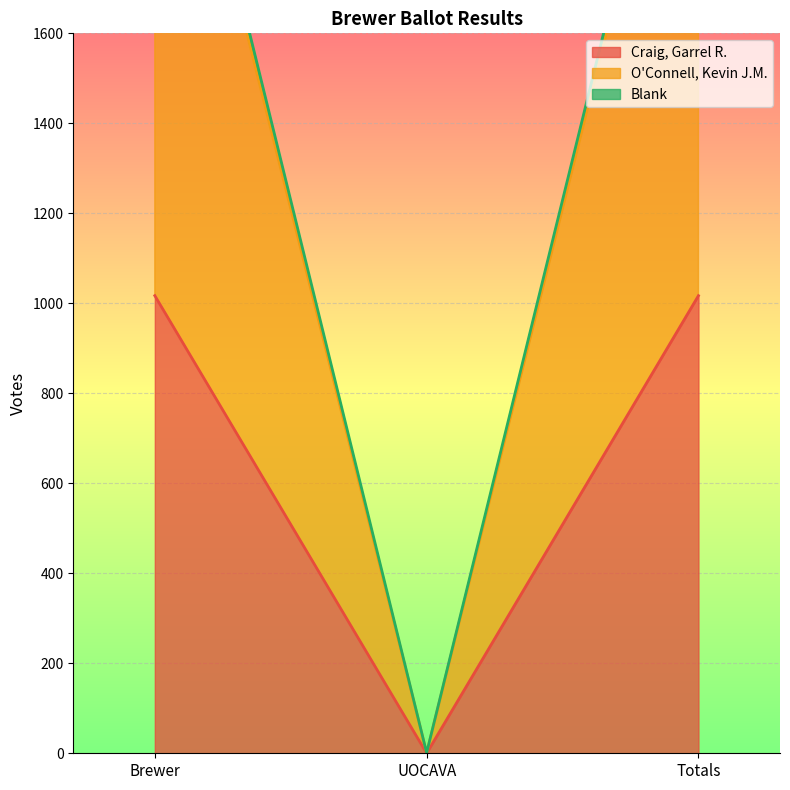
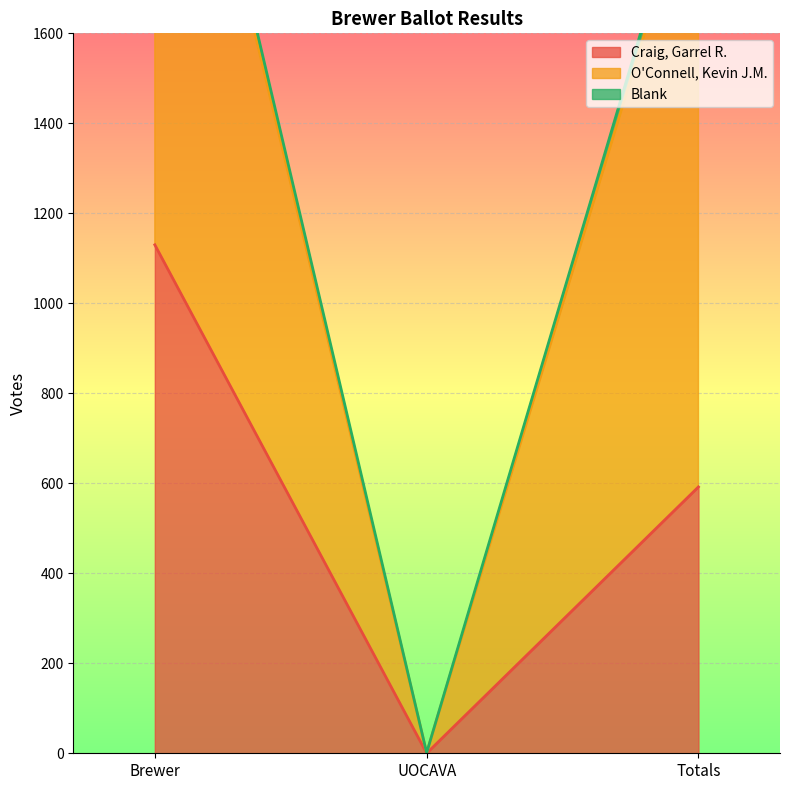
  {
    "Craig, Garrel R.": {
-     "Brewer": 1020,
-     "Totals": 1020
+     "Brewer": 1130,
+     "Totals": 590
    }
  }
